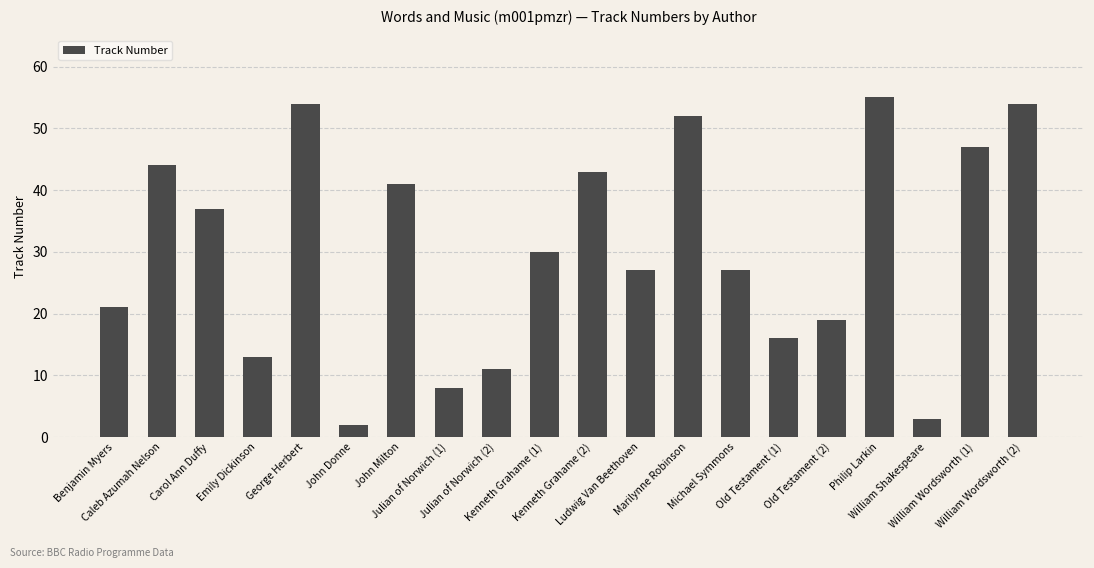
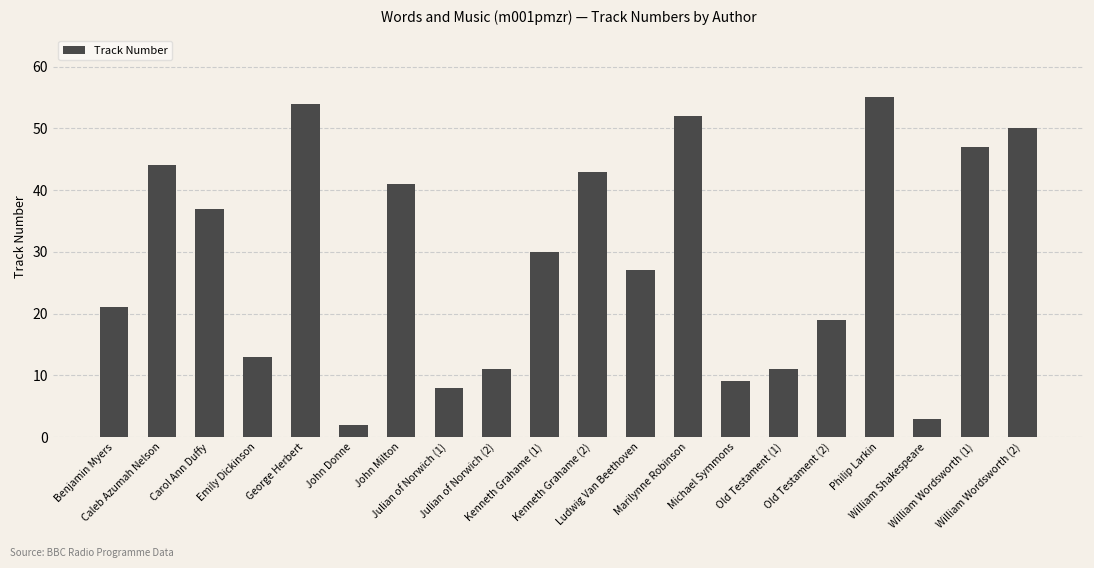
  {
    "Benjamin Myers": 21,
    "Caleb Azumah Nelson": 44,
    "Carol Ann Duffy": 37,
    "Emily Dickinson": 13,
    "George Herbert": 54,
    "John Donne": 2,
    "John Milton": 41,
    "Julian of Norwich (1)": 8,
    "Julian of Norwich (2)": 11,
    "Kenneth Grahame (1)": 30,
    "Kenneth Grahame (2)": 43,
    "Ludwig Van Beethoven": 27,
    "Marilynne Robinson": 52,
-   "Michael Symmons": 27,
-   "Old Testament (1)": 16,
+   "Michael Symmons": 9,
+   "Old Testament (1)": 11,
    "Old Testament (2)": 19,
    "Philip Larkin": 55,
    "William Shakespeare": 3,
    "William Wordsworth (1)": 47,
-   "William Wordsworth (2)": 54
+   "William Wordsworth (2)": 50
  }
